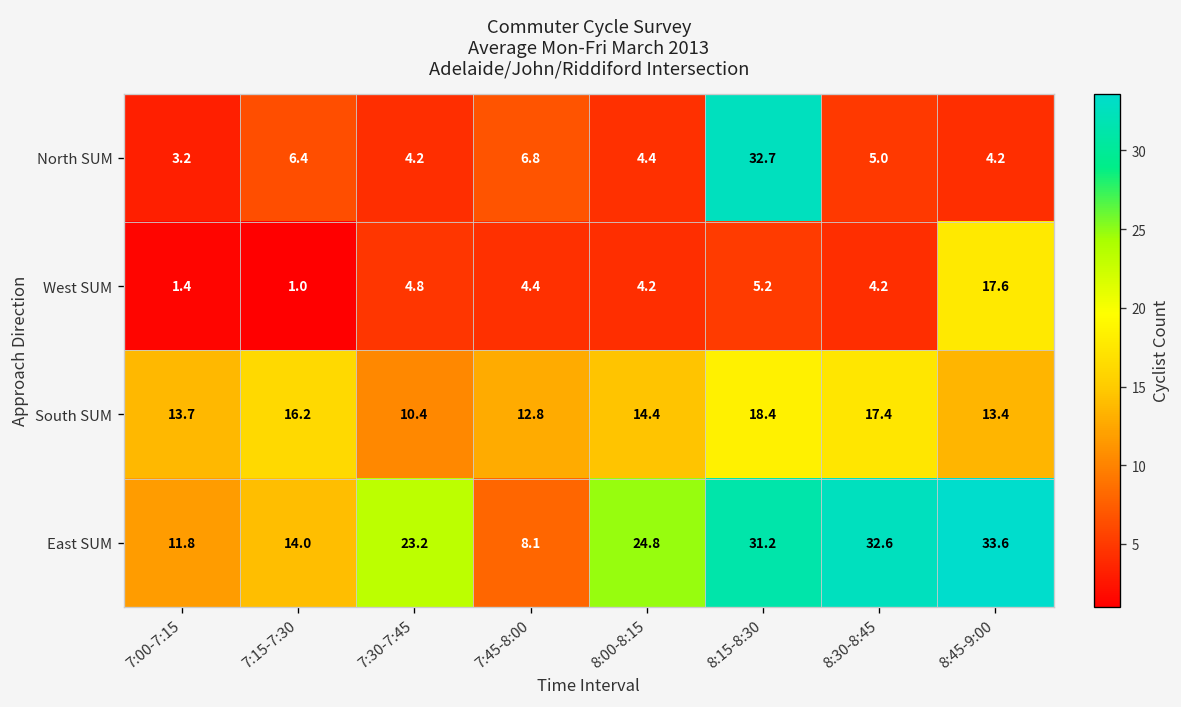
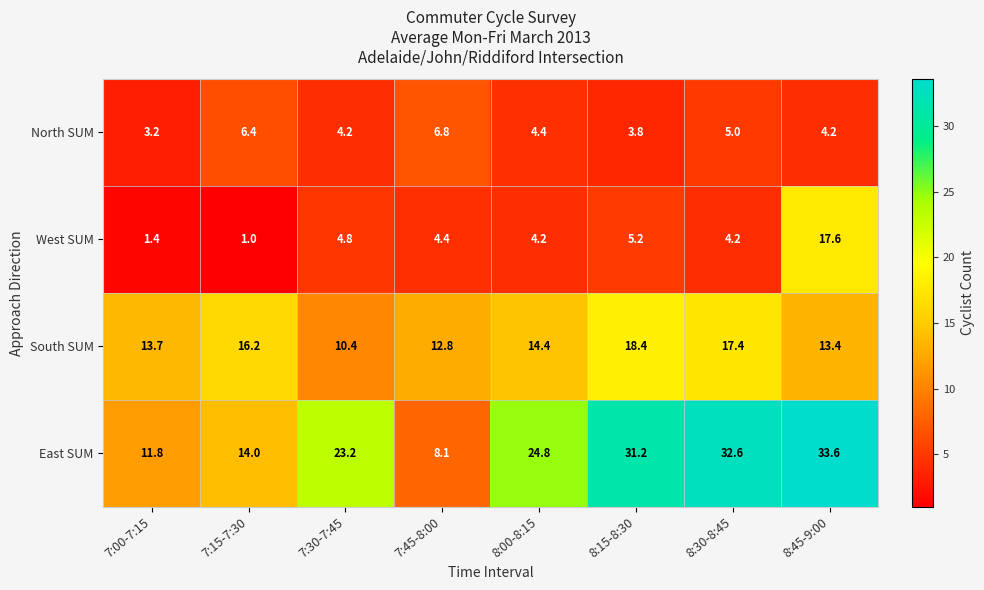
  {
    "North SUM": {
      "7:00-7:15": 3.2,
      "7:15-7:30": 6.4,
      "7:30-7:45": 4.2,
      "7:45-8:00": 6.8,
      "8:00-8:15": 4.4,
-     "8:15-8:30": 32.7,
+     "8:15-8:30": 3.8,
      "8:30-8:45": 5.0,
      "8:45-9:00": 4.2
    },
    "West SUM": {
      "7:00-7:15": 1.4,
      "7:15-7:30": 1.0,
      "7:30-7:45": 4.8,
      "7:45-8:00": 4.4,
      "8:00-8:15": 4.2,
      "8:15-8:30": 5.2,
      "8:30-8:45": 4.2,
      "8:45-9:00": 17.6
    },
    "South SUM": {
      "7:00-7:15": 13.7,
      "7:15-7:30": 16.2,
      "7:30-7:45": 10.4,
      "7:45-8:00": 12.8,
      "8:00-8:15": 14.4,
      "8:15-8:30": 18.4,
      "8:30-8:45": 17.4,
      "8:45-9:00": 13.4
    },
    "East SUM": {
      "7:00-7:15": 11.8,
      "7:15-7:30": 14.0,
      "7:30-7:45": 23.2,
      "7:45-8:00": 8.1,
      "8:00-8:15": 24.8,
      "8:15-8:30": 31.2,
      "8:30-8:45": 32.6,
      "8:45-9:00": 33.6
    }
  }
